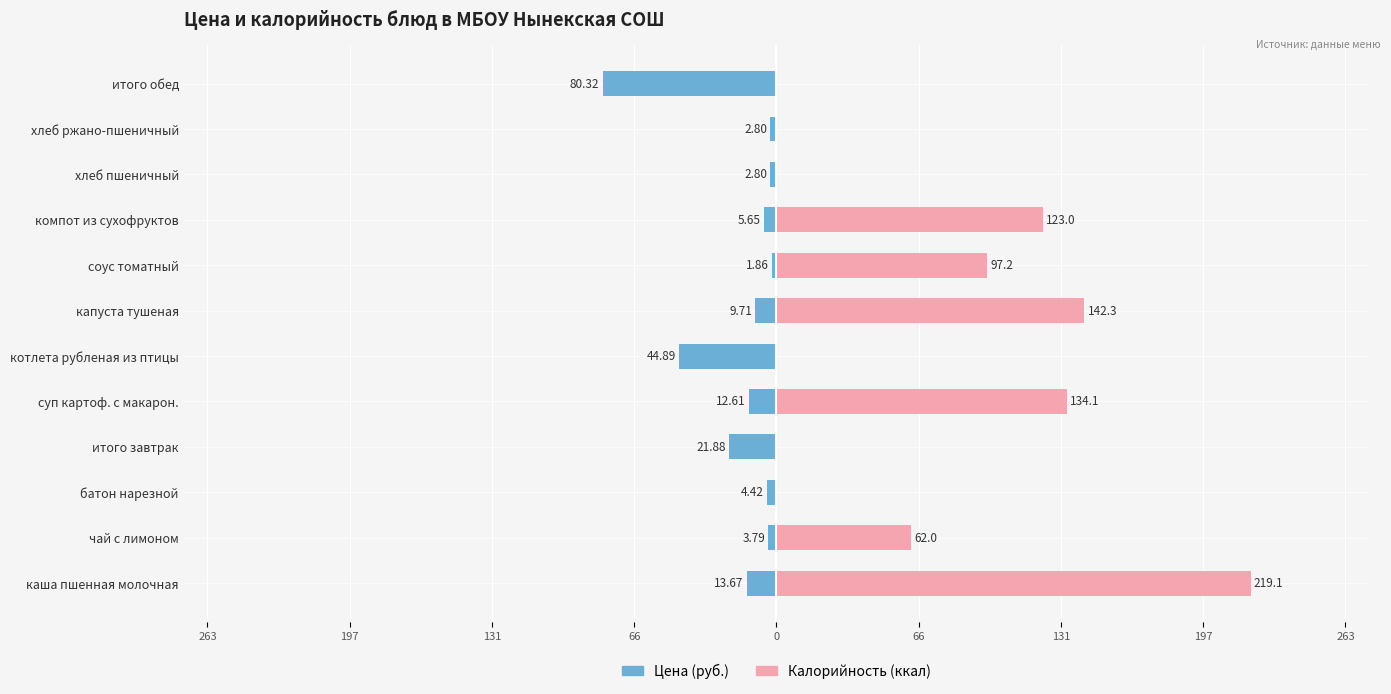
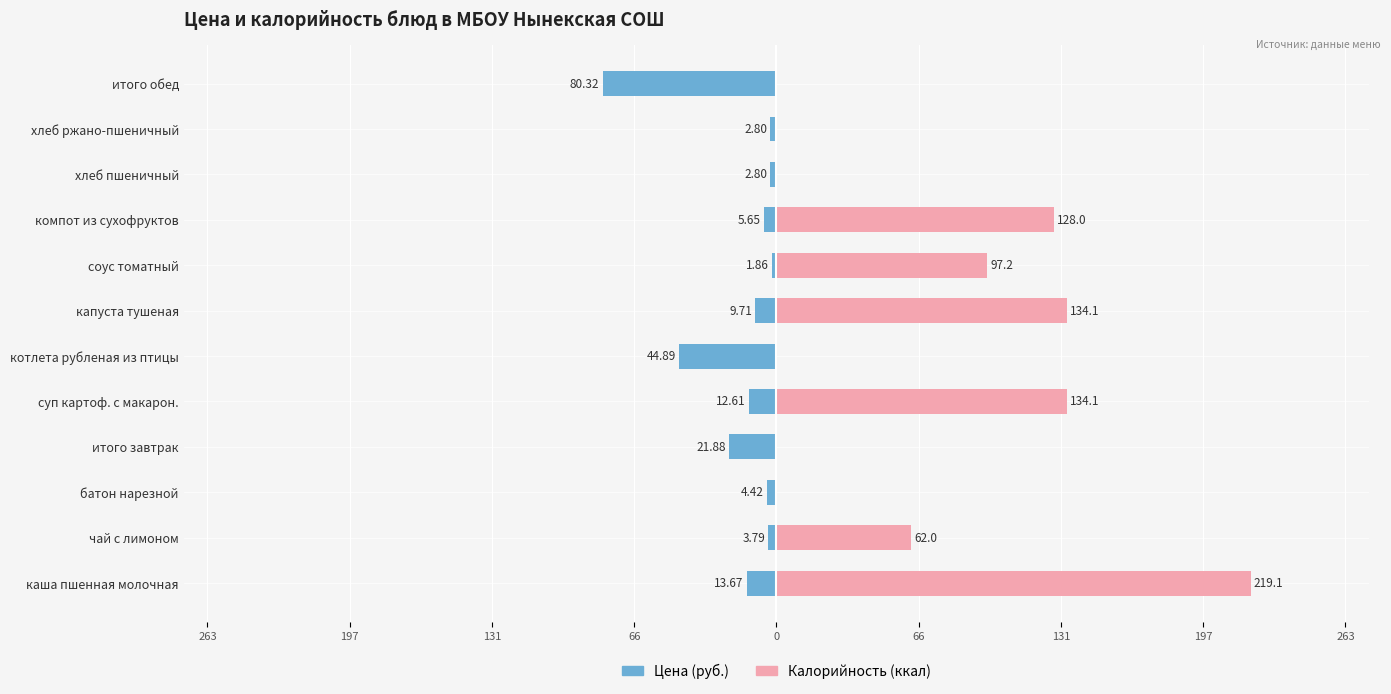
  {
    "Калорийность (ккал)": {
-     "компот из сухофруктов": 123.0,
+     "компот из сухофруктов": 128.0,
      "соус томатный": 97.2,
-     "капуста тушеная": 142.3,
+     "капуста тушеная": 134.1,
      "суп картоф. с макарон.": 134.1,
      "чай с лимоном": 62.0,
      "каша пшенная молочная": 219.1
    }
  }
